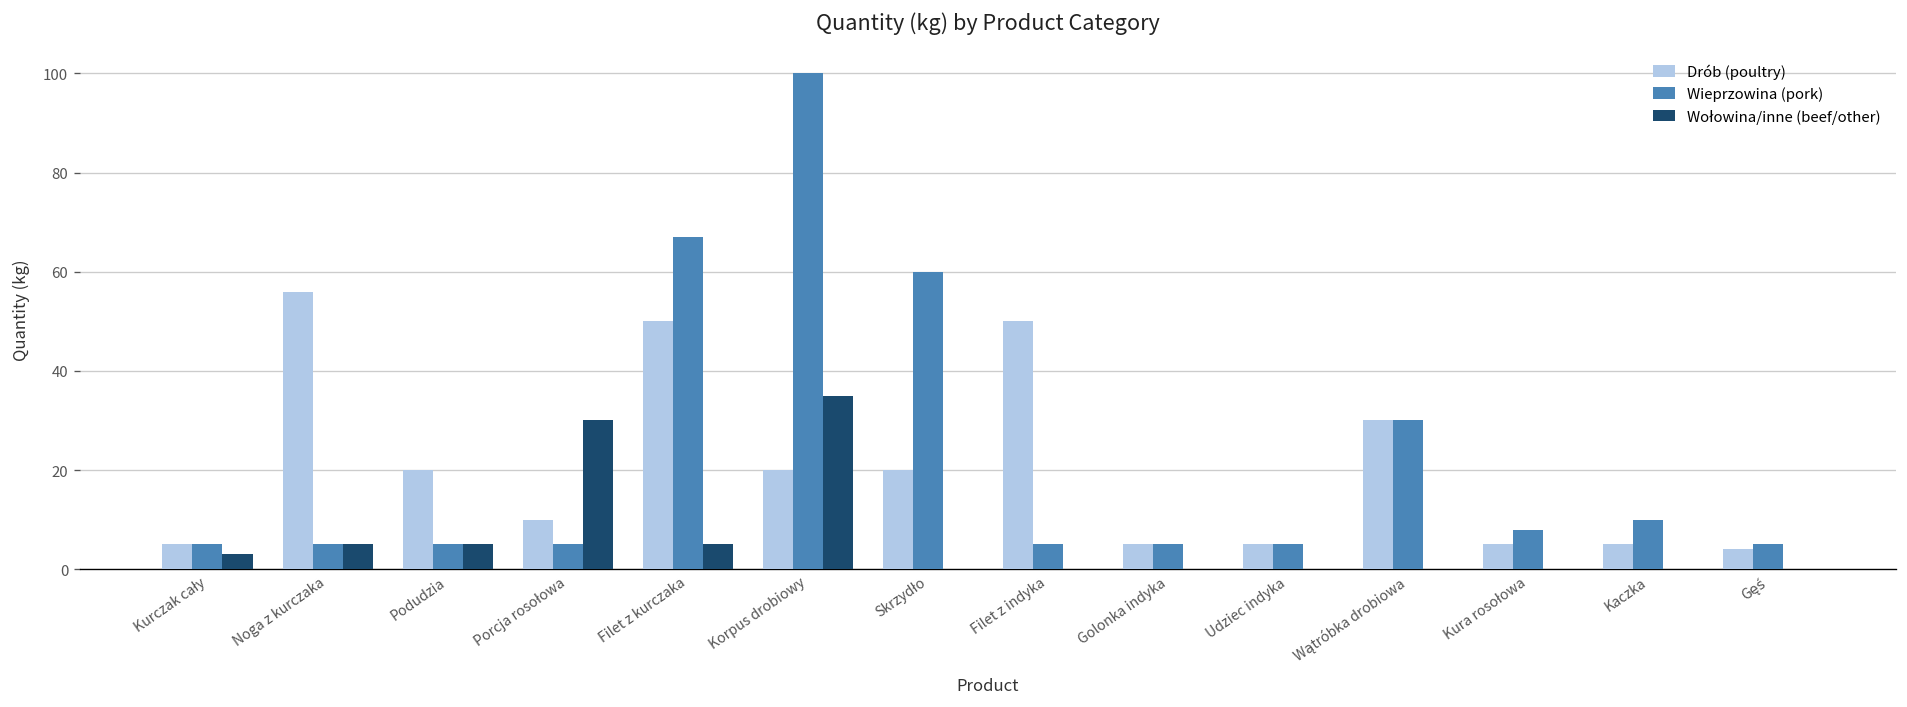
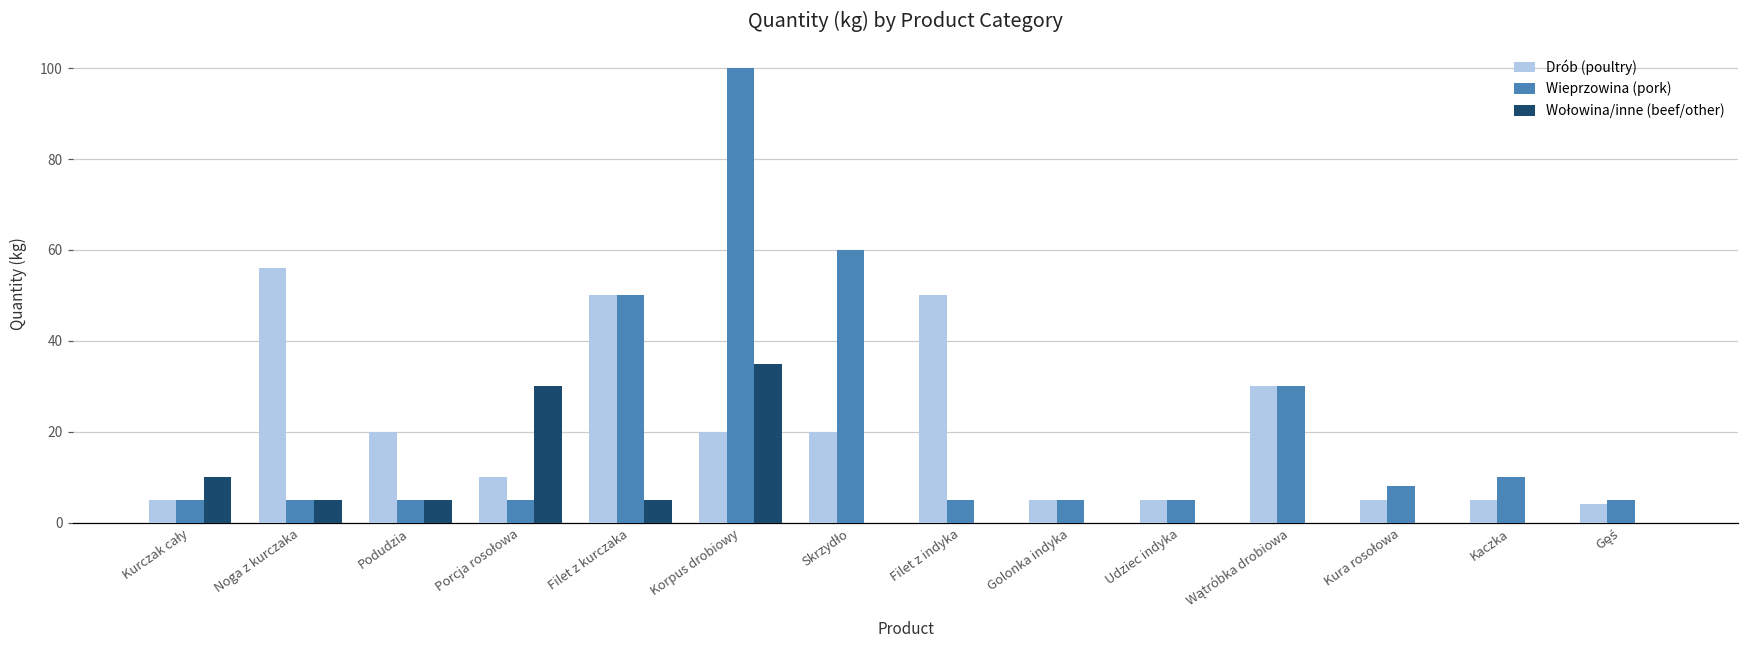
  {
    "Drób (poultry)": {
      "Kurczak cały": 5,
      "Noga z kurczaka": 56,
      "Podudzia": 20,
      "Porcja rosołowa": 10,
      "Filet z kurczaka": 50,
      "Korpus drobiowy": 20,
      "Skrzydło": 20,
      "Filet z indyka": 50,
      "Golonka indyka": 5,
      "Udziec indyka": 5,
      "Wątróbka drobiowa": 30,
      "Kura rosołowa": 5,
      "Kaczka": 5,
      "Gęś": 4
    },
    "Wieprzowina (pork)": {
      "Kurczak cały": 5,
      "Noga z kurczaka": 5,
      "Podudzia": 5,
      "Porcja rosołowa": 5,
-     "Filet z kurczaka": 67,
+     "Filet z kurczaka": 50,
      "Korpus drobiowy": 100,
      "Skrzydło": 60,
      "Filet z indyka": 5,
      "Golonka indyka": 5,
      "Udziec indyka": 5,
      "Wątróbka drobiowa": 30,
      "Kura rosołowa": 8,
      "Kaczka": 10,
      "Gęś": 5
    },
    "Wołowina/inne (beef/other)": {
-     "Kurczak cały": 3,
+     "Kurczak cały": 10,
      "Noga z kurczaka": 5,
      "Podudzia": 5,
      "Porcja rosołowa": 30,
      "Filet z kurczaka": 5,
      "Korpus drobiowy": 35,
      "Skrzydło": 0,
      "Filet z indyka": 0,
      "Golonka indyka": 0,
      "Udziec indyka": 0,
      "Wątróbka drobiowa": 0,
      "Kura rosołowa": 0,
      "Kaczka": 0,
      "Gęś": 0
    }
  }
